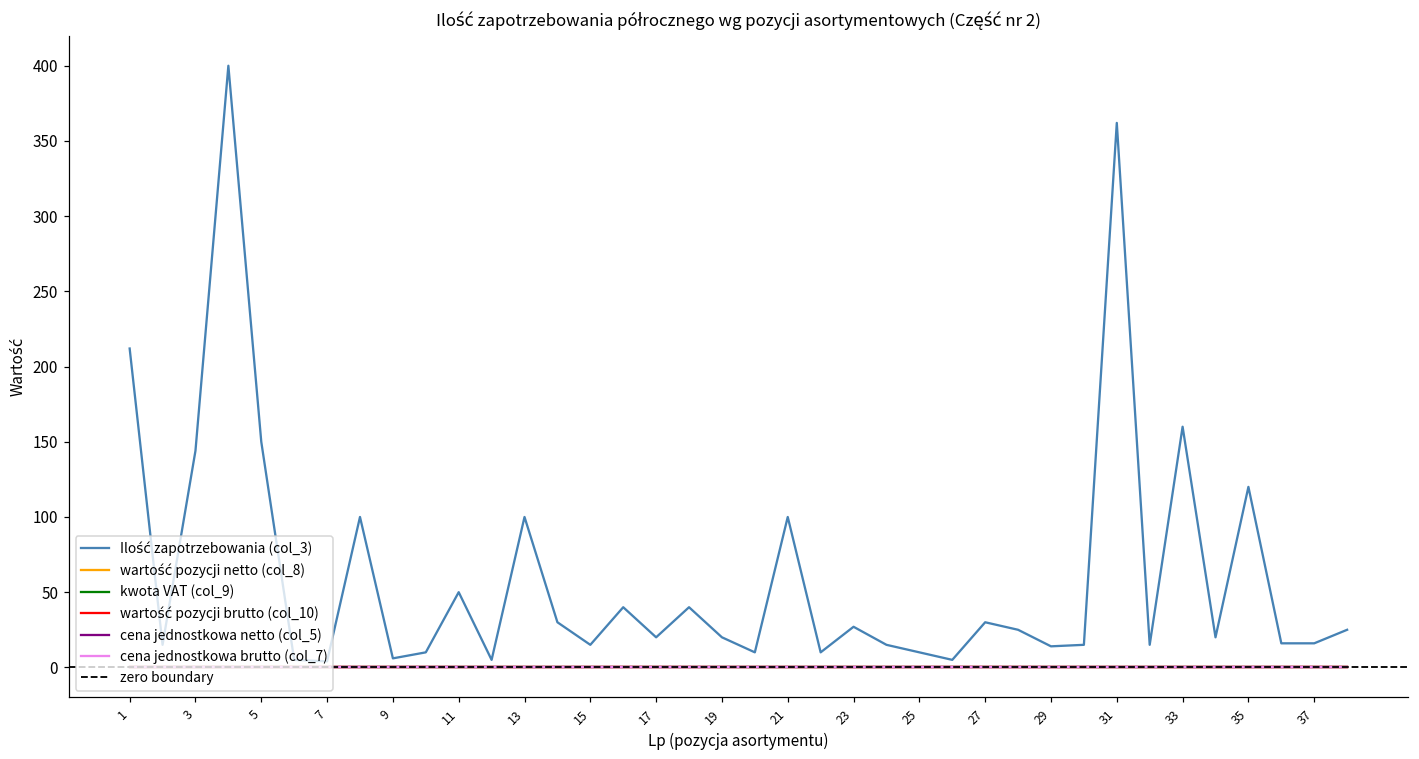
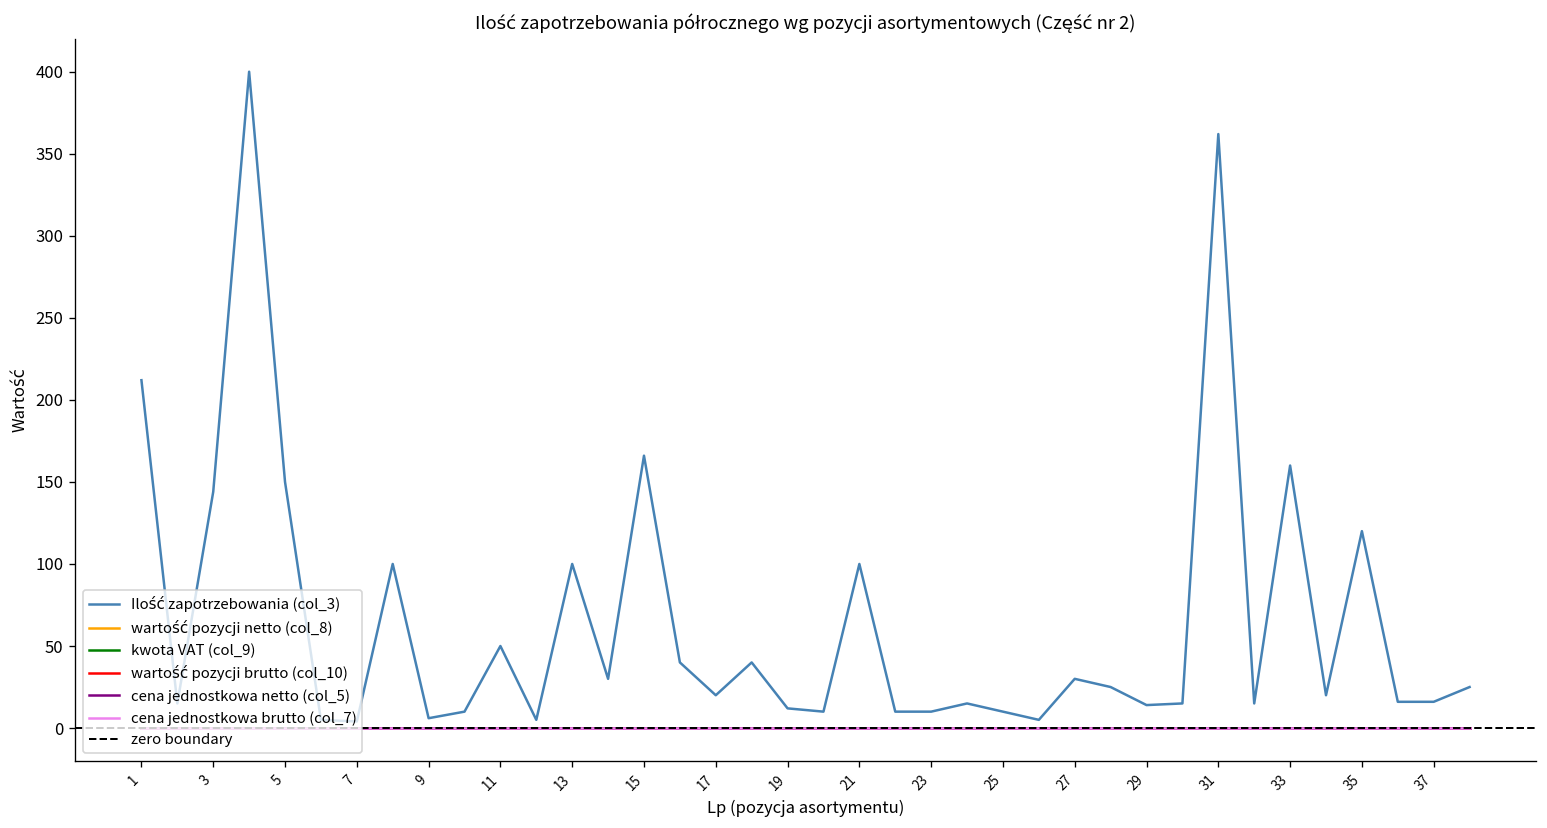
  {
    "Ilość zapotrzebowania (col_3)": {
      "1": 212,
      "3": 144,
      "5": 150,
      "9": 6,
      "11": 50,
      "13": 100,
-     "15": 15,
+     "15": 166,
      "17": 20,
-     "19": 20,
+     "19": 12,
      "21": 100,
-     "23": 27,
+     "23": 10,
      "25": 10,
      "27": 30,
      "29": 14,
      "31": 362,
      "33": 160,
      "35": 120,
      "37": 16
    },
    "cena jednostkowa brutto (col_7)": {
      "9": 0,
      "11": 0,
      "13": 0,
      "15": 0,
      "17": 0,
      "19": 0,
      "21": 0,
      "23": 0,
      "25": 0,
      "27": 0,
      "29": 0,
      "31": 0,
      "33": 0,
      "35": 0,
      "37": 0
    }
  }
